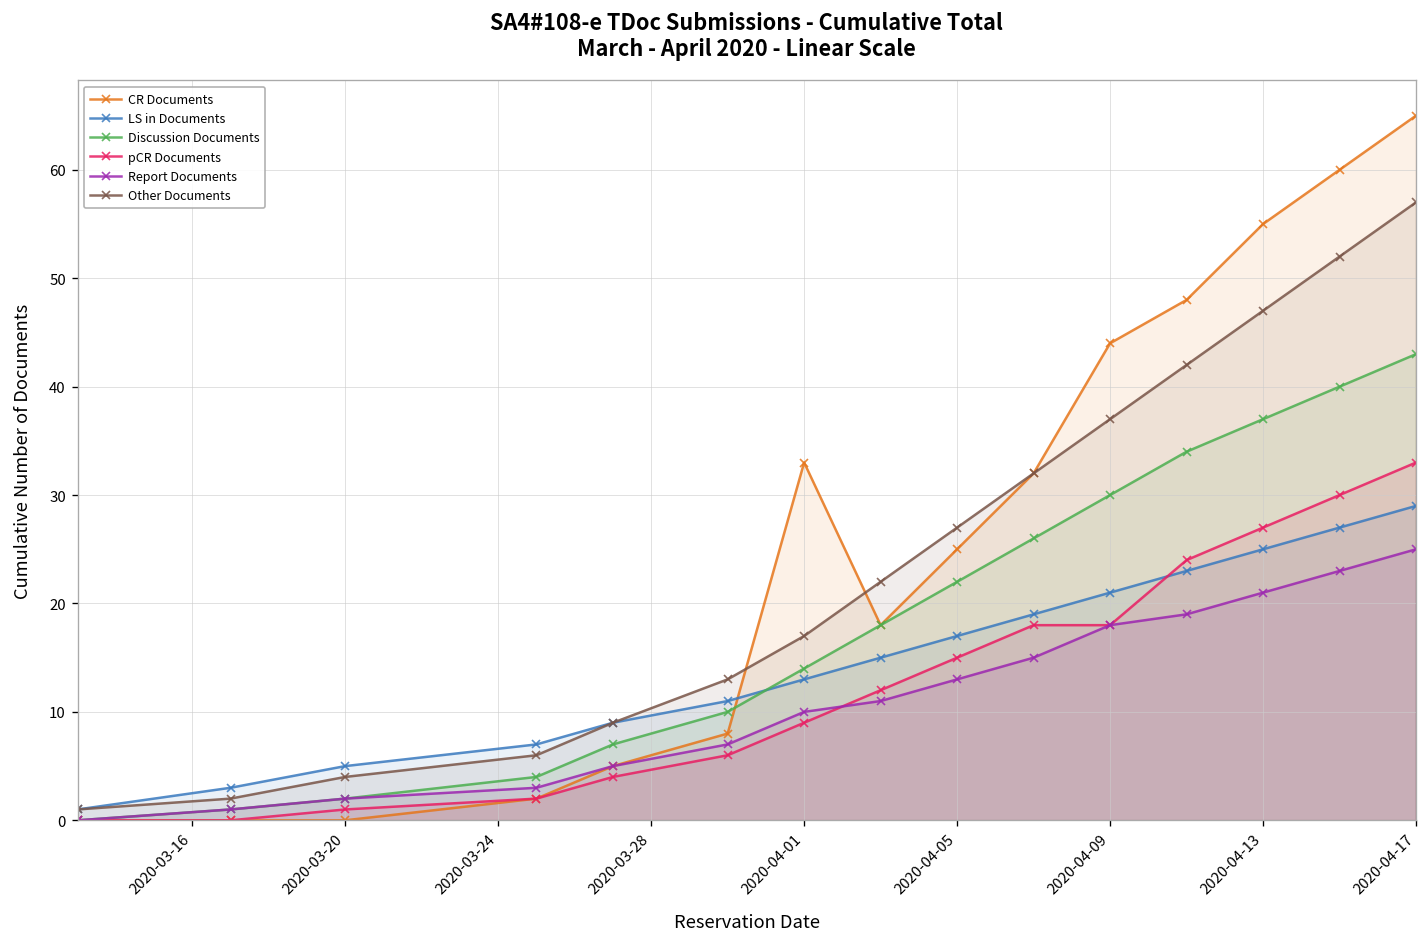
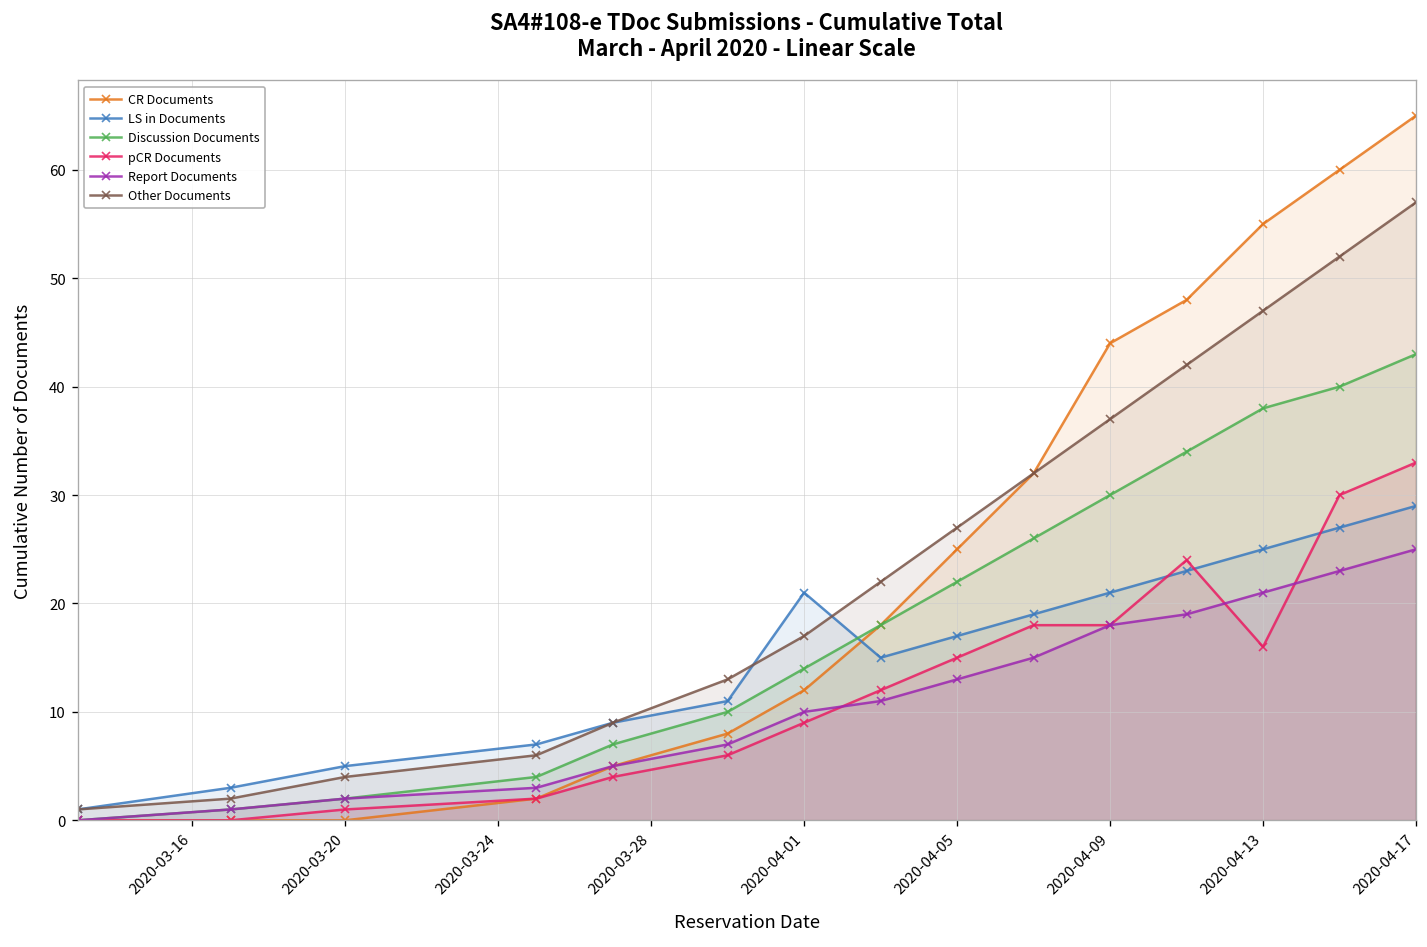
  {
    "CR Documents": {
      "2020-03-20": 0,
-     "2020-04-01": 33,
+     "2020-04-01": 12,
      "2020-04-05": 25,
      "2020-04-09": 44,
      "2020-04-13": 55,
      "2020-04-17": 65
    },
    "LS in Documents": {
      "2020-03-20": 5,
-     "2020-04-01": 13,
+     "2020-04-01": 21,
      "2020-04-05": 17,
      "2020-04-09": 21,
      "2020-04-13": 25,
      "2020-04-17": 29
    },
    "Discussion Documents": {
      "2020-04-01": 14,
      "2020-04-05": 22,
      "2020-04-09": 30,
-     "2020-04-13": 37,
+     "2020-04-13": 38,
      "2020-04-17": 43
    },
    "pCR Documents": {
      "2020-03-20": 1,
      "2020-04-01": 9,
      "2020-04-05": 15,
-     "2020-04-13": 27,
+     "2020-04-13": 16,
      "2020-04-17": 33
    },
    "Report Documents": {
      "2020-04-01": 10,
      "2020-04-05": 13,
      "2020-04-13": 21,
      "2020-04-17": 25
    },
    "Other Documents": {
      "2020-03-20": 4,
      "2020-04-01": 17,
      "2020-04-05": 27,
      "2020-04-09": 37,
      "2020-04-13": 47,
      "2020-04-17": 57
    }
  }
